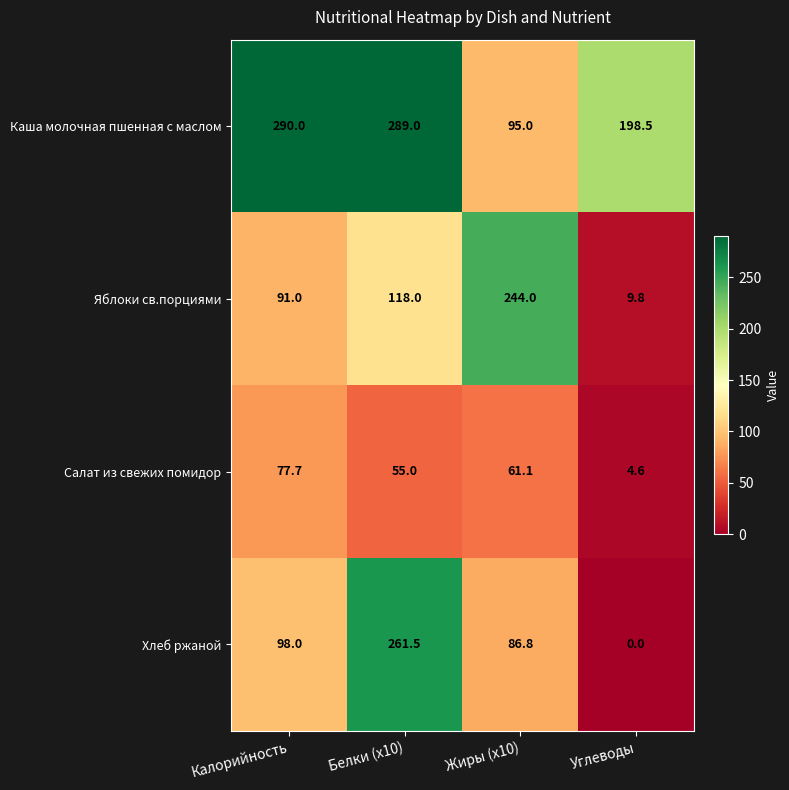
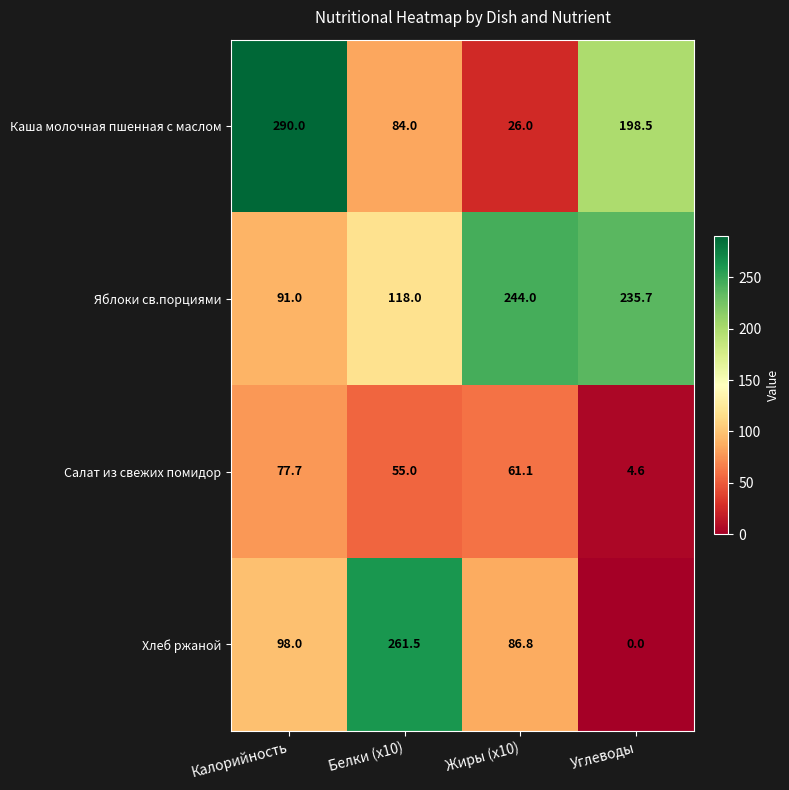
  {
    "Каша молочная пшенная с маслом": {
      "Калорийность": 290.0,
-     "Белки (x10)": 289.0,
-     "Жиры (x10)": 95.0,
+     "Белки (x10)": 84.0,
+     "Жиры (x10)": 26.0,
      "Углеводы": 198.5
    },
    "Яблоки св.порциями": {
      "Калорийность": 91.0,
      "Белки (x10)": 118.0,
      "Жиры (x10)": 244.0,
-     "Углеводы": 9.8
+     "Углеводы": 235.7
    },
    "Салат из свежих помидор": {
      "Калорийность": 77.7,
      "Белки (x10)": 55.0,
      "Жиры (x10)": 61.1,
      "Углеводы": 4.6
    },
    "Хлеб ржаной": {
      "Калорийность": 98.0,
      "Белки (x10)": 261.5,
      "Жиры (x10)": 86.8,
      "Углеводы": 0.0
    }
  }
